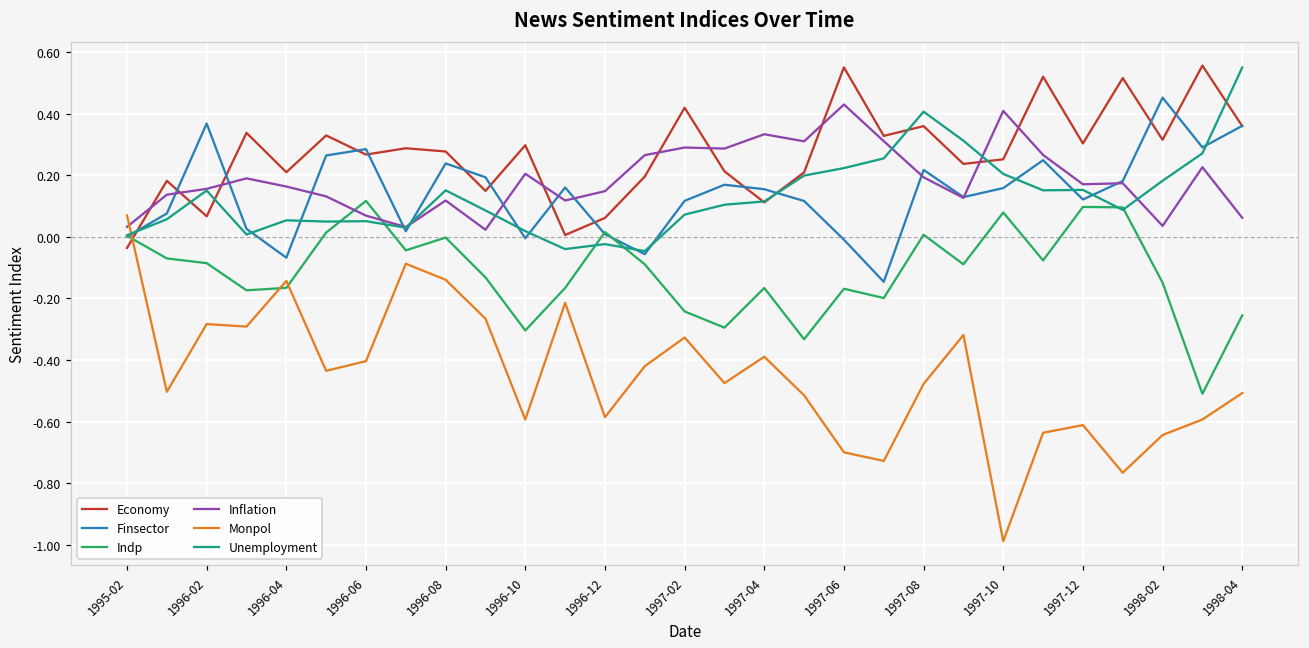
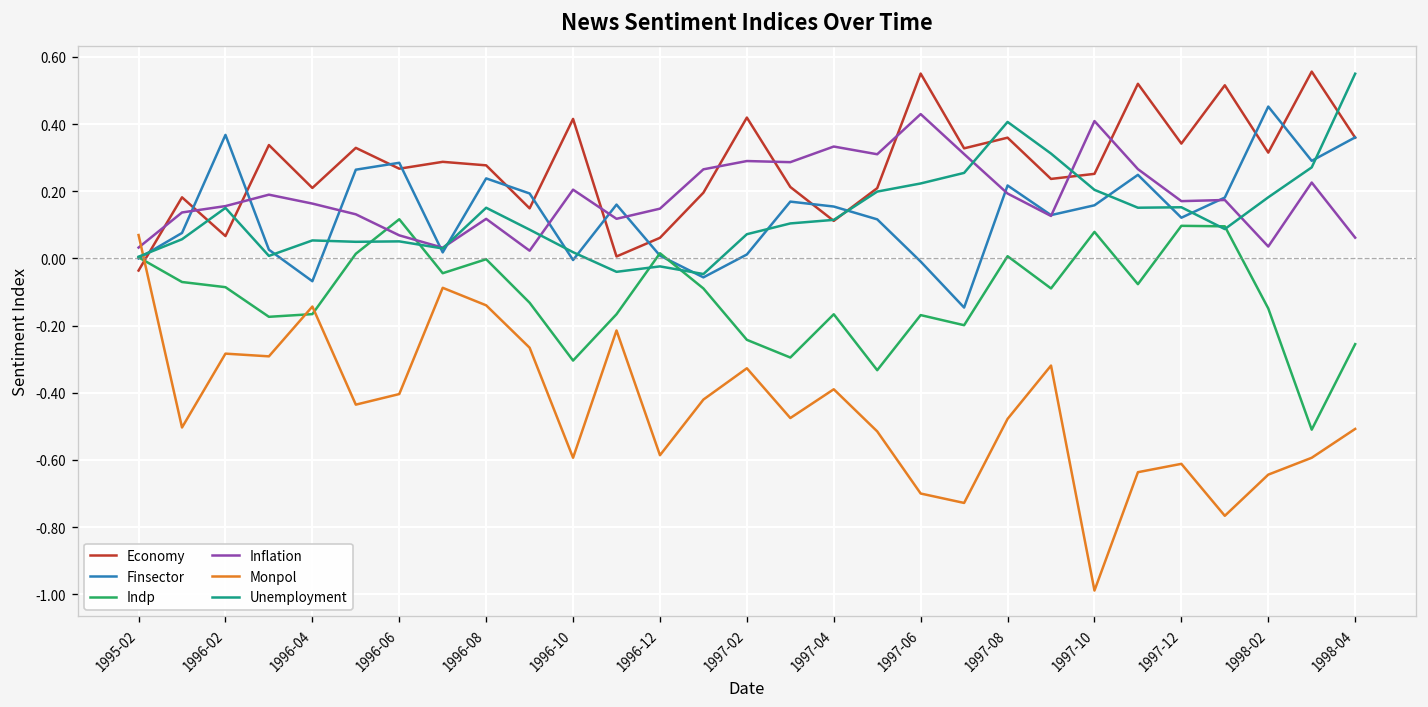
  {
    "Economy": {
      "1995-02": -0.04,
      "1996-02": 0.07,
      "1996-04": 0.21,
      "1996-06": 0.27,
      "1996-08": 0.28,
-     "1996-10": 0.30,
+     "1996-10": 0.42,
      "1996-12": 0.06,
      "1997-02": 0.42,
      "1997-06": 0.55,
      "1997-08": 0.36,
      "1997-10": 0.25,
-     "1997-12": 0.30,
+     "1997-12": 0.34,
      "1998-02": 0.32
    },
    "Finsector": {
      "1996-02": 0.37,
      "1996-04": -0.07,
      "1996-06": 0.28,
      "1996-08": 0.24,
      "1996-10": 0.00,
-     "1997-02": 0.12,
+     "1997-02": 0.01,
      "1997-04": 0.15,
      "1997-06": -0.01,
      "1997-08": 0.22,
      "1997-10": 0.16,
      "1997-12": 0.12,
      "1998-02": 0.45
    },
    "Inflation": {
      "1995-02": 0.03,
      "1996-04": 0.16,
      "1996-06": 0.07,
      "1996-08": 0.12,
      "1996-10": 0.20,
      "1996-12": 0.15,
      "1997-02": 0.29,
      "1997-04": 0.33,
      "1997-06": 0.43,
      "1997-08": 0.19,
      "1997-10": 0.41,
      "1997-12": 0.17,
      "1998-02": 0.04,
      "1998-04": 0.06
    },
    "Monpol": {
      "1995-02": 0.07,
      "1996-02": -0.28,
      "1996-04": -0.14,
      "1996-06": -0.40,
      "1996-08": -0.14,
      "1996-10": -0.59,
      "1996-12": -0.59,
      "1997-02": -0.33,
      "1997-04": -0.39,
      "1997-06": -0.70,
      "1997-08": -0.48,
      "1997-10": -0.99,
      "1997-12": -0.61,
      "1998-02": -0.64,
      "1998-04": -0.51
    }
  }
